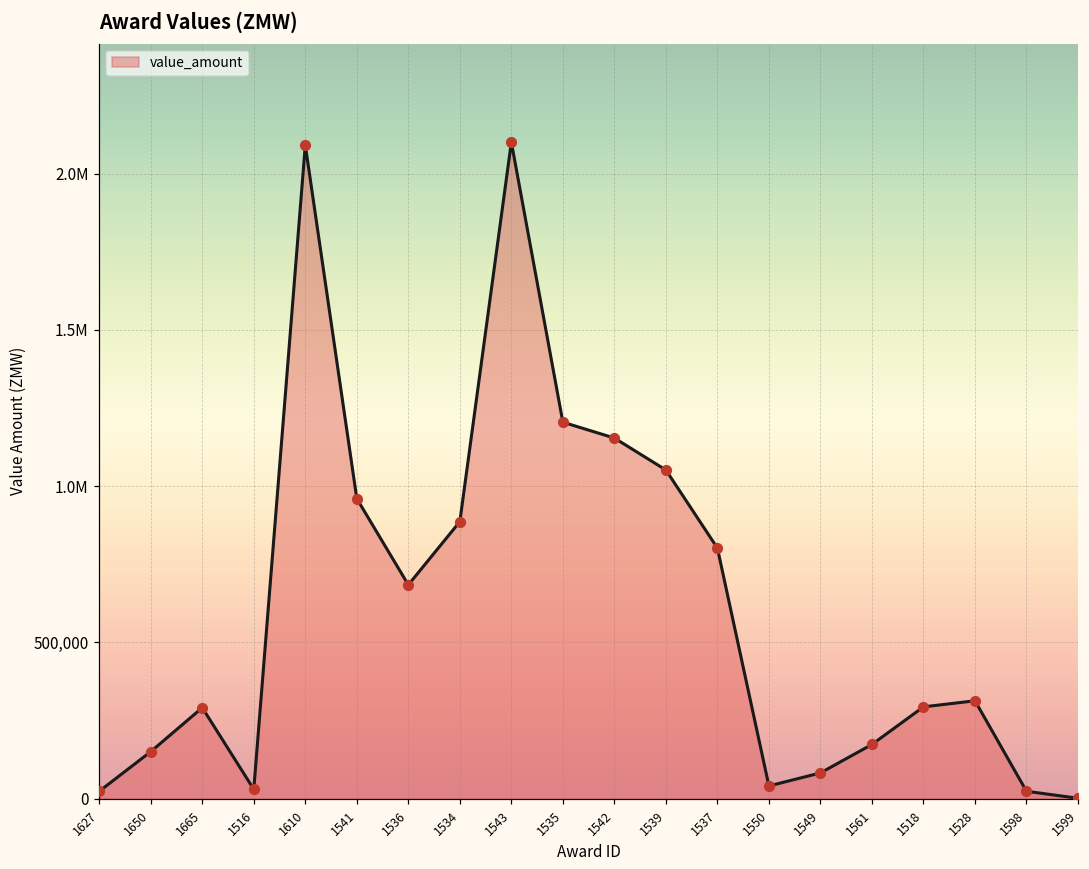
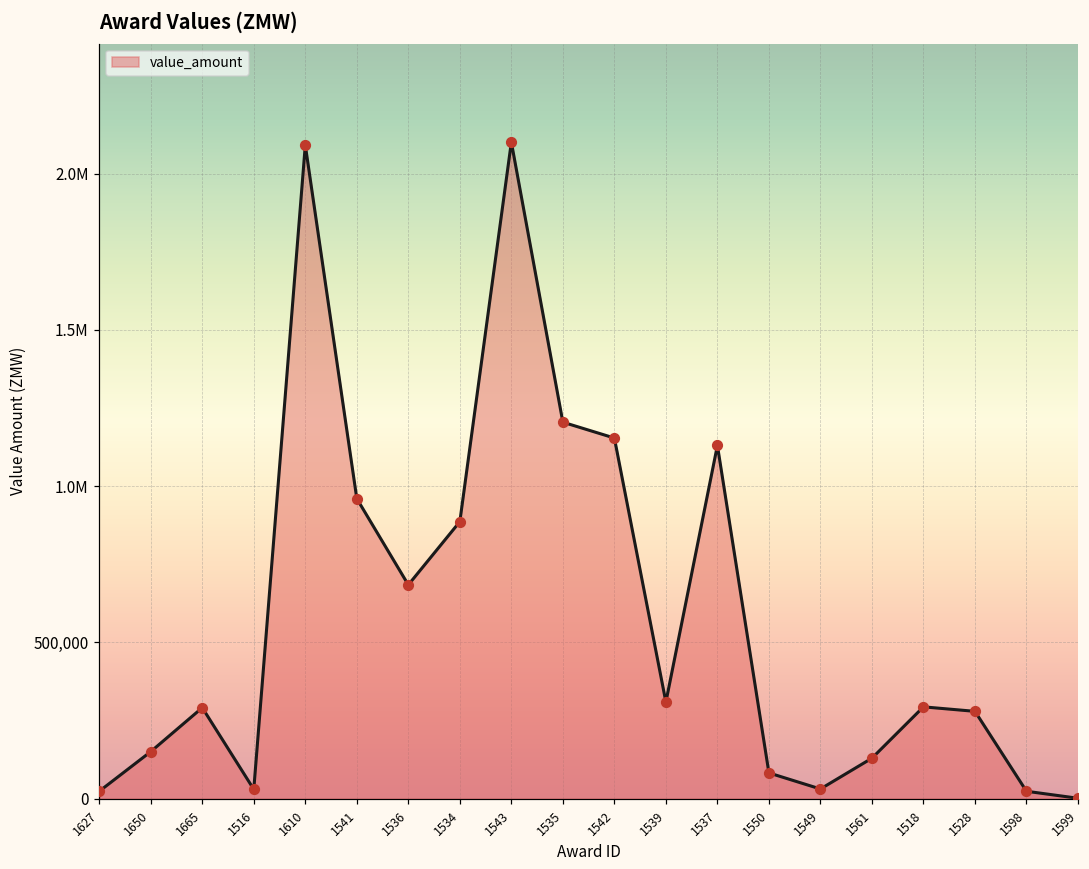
  {
    "1627": "20,000",
    "1650": "150,000",
    "1665": "290,000",
    "1516": "30,000",
    "1610": "2,090,000",
    "1541": "960,000",
    "1536": "680,000",
    "1534": "890,000",
    "1543": "2,100,000",
    "1535": "1,200,000",
    "1542": "1,150,000",
-   "1539": "1,050,000",
-   "1537": "800,000",
-   "1550": "40,000",
-   "1549": "80,000",
-   "1561": "170,000",
+   "1539": "310,000",
+   "1537": "1,130,000",
+   "1550": "80,000",
+   "1549": "30,000",
+   "1561": "130,000",
    "1518": "290,000",
-   "1528": "310,000",
+   "1528": "280,000",
    "1598": "20,000",
    "1599": "0"
  }
